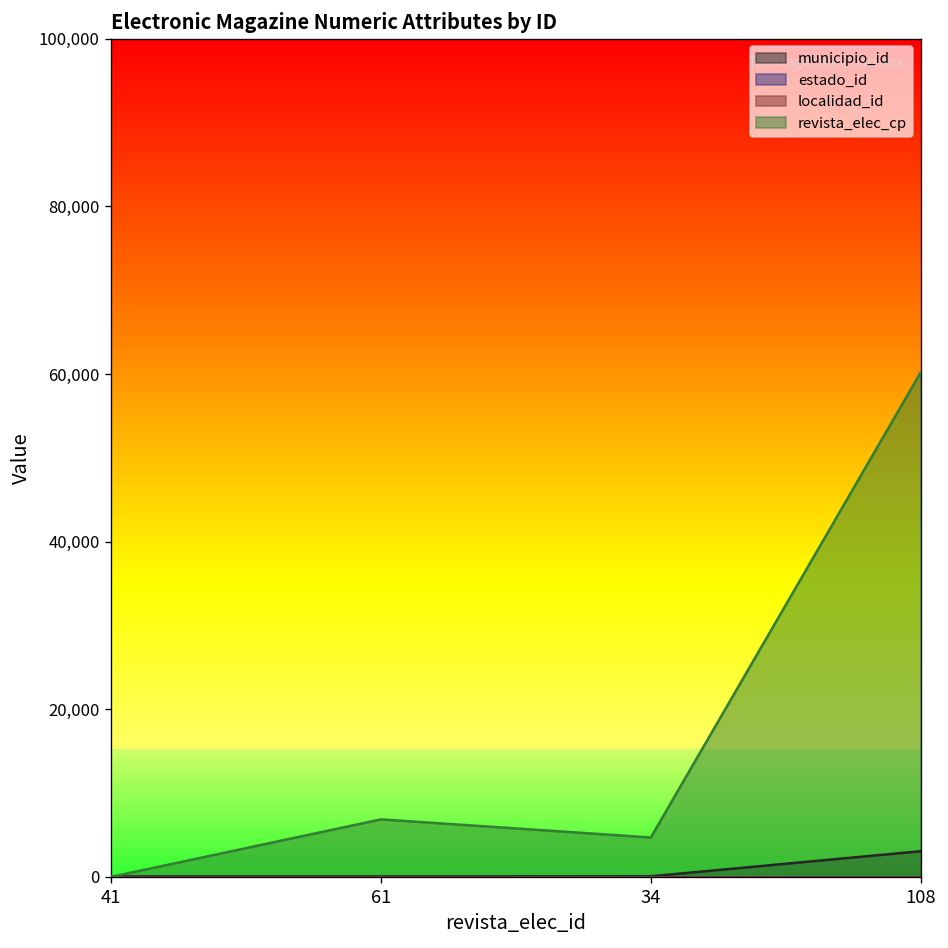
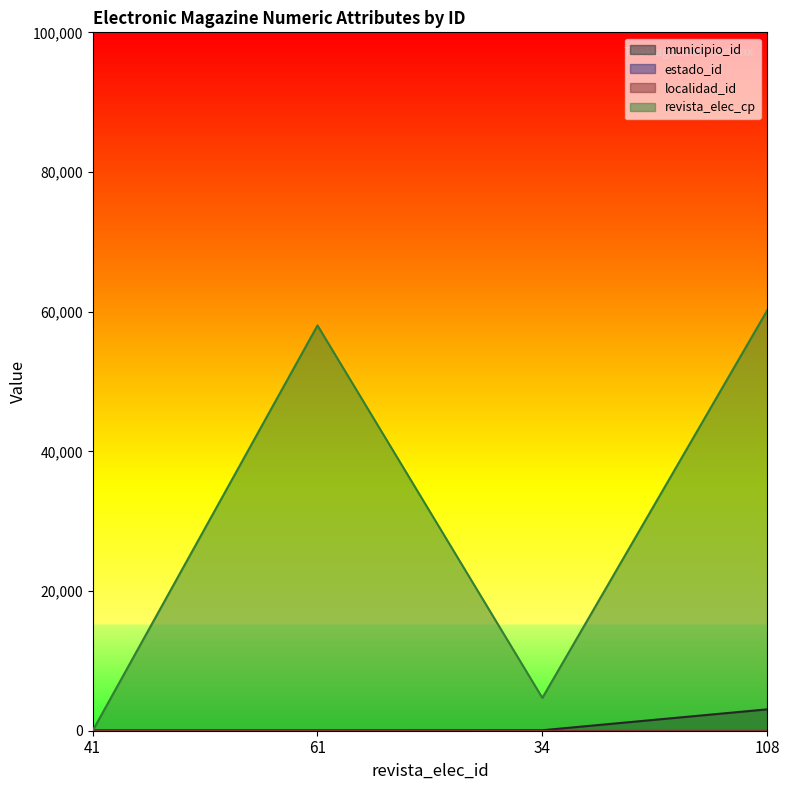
  {
    "municipio_id": {
      "108": "3,000"
    },
    "localidad_id": {
      "108": "0"
    },
    "revista_elec_cp": {
-     "61": "7,000",
+     "61": "58,000",
      "34": "5,000",
      "108": "60,000"
    }
  }
